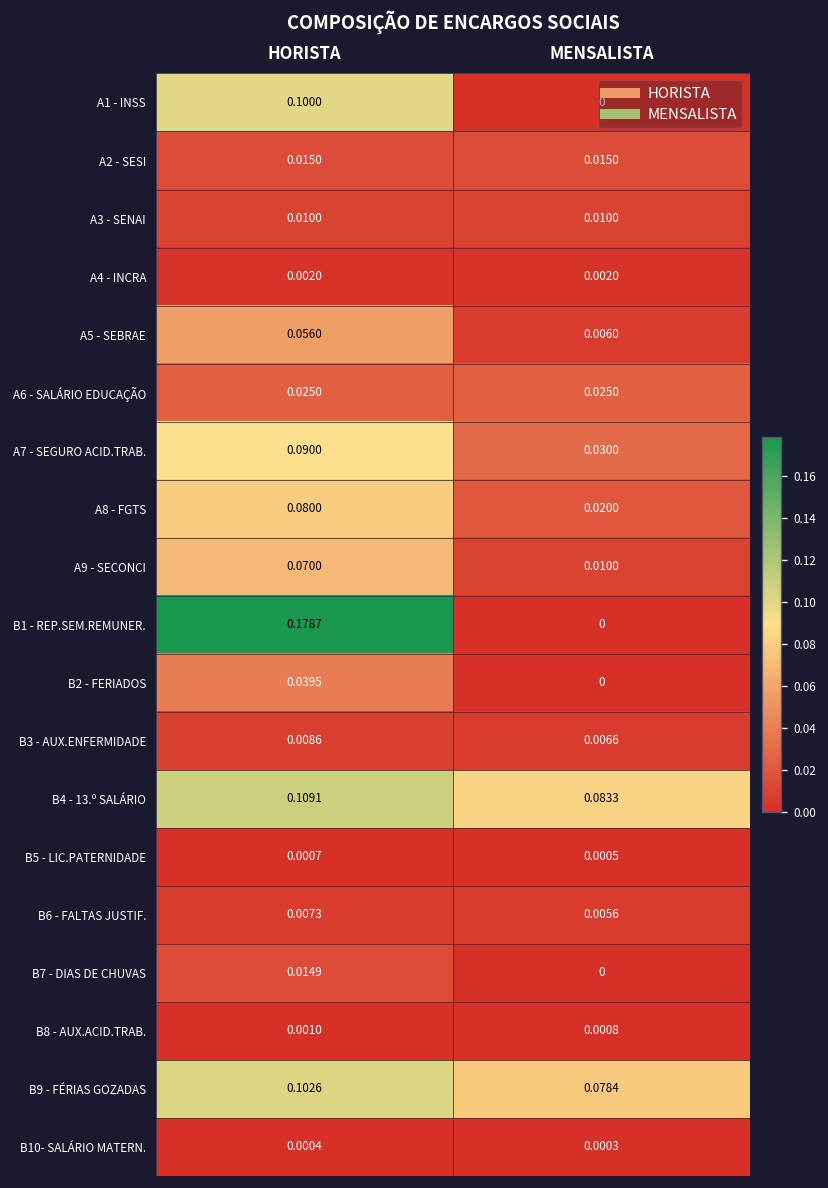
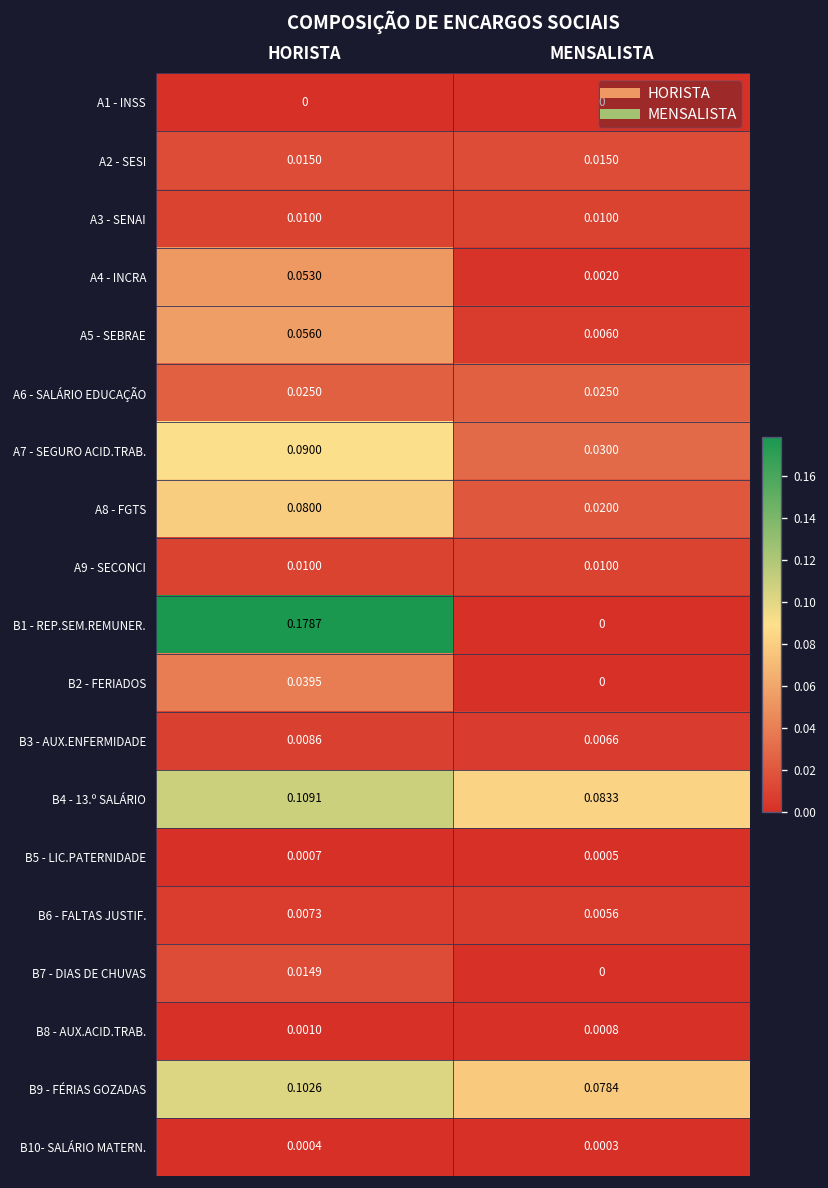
  {
    "A1 - INSS": {
-     "HORISTA": 0.1000
+     "HORISTA": 0
    },
    "A2 - SESI": {
      "HORISTA": 0.0150,
      "MENSALISTA": 0.0150
    },
    "A3 - SENAI": {
      "HORISTA": 0.0100,
      "MENSALISTA": 0.0100
    },
    "A4 - INCRA": {
-     "HORISTA": 0.0020,
+     "HORISTA": 0.0530,
      "MENSALISTA": 0.0020
    },
    "A5 - SEBRAE": {
      "HORISTA": 0.0560,
      "MENSALISTA": 0.0060
    },
    "A6 - SALÁRIO EDUCAÇÃO": {
      "HORISTA": 0.0250,
      "MENSALISTA": 0.0250
    },
    "A7 - SEGURO ACID.TRAB.": {
      "HORISTA": 0.0900,
      "MENSALISTA": 0.0300
    },
    "A8 - FGTS": {
      "HORISTA": 0.0800,
      "MENSALISTA": 0.0200
    },
    "A9 - SECONCI": {
-     "HORISTA": 0.0700,
+     "HORISTA": 0.0100,
      "MENSALISTA": 0.0100
    },
    "B1 - REP.SEM.REMUNER.": {
      "HORISTA": 0.1787,
      "MENSALISTA": 0
    },
    "B2 - FERIADOS": {
      "HORISTA": 0.0395,
      "MENSALISTA": 0
    },
    "B3 - AUX.ENFERMIDADE": {
      "HORISTA": 0.0086,
      "MENSALISTA": 0.0066
    },
    "B4 - 13.º SALÁRIO": {
      "HORISTA": 0.1091,
      "MENSALISTA": 0.0833
    },
    "B5 - LIC.PATERNIDADE": {
      "HORISTA": 0.0007,
      "MENSALISTA": 0.0005
    },
    "B6 - FALTAS JUSTIF.": {
      "HORISTA": 0.0073,
      "MENSALISTA": 0.0056
    },
    "B7 - DIAS DE CHUVAS": {
      "HORISTA": 0.0149,
      "MENSALISTA": 0
    },
    "B8 - AUX.ACID.TRAB.": {
      "HORISTA": 0.0010,
      "MENSALISTA": 0.0008
    },
    "B9 - FÉRIAS GOZADAS": {
      "HORISTA": 0.1026,
      "MENSALISTA": 0.0784
    },
    "B10- SALÁRIO MATERN.": {
      "HORISTA": 0.0004,
      "MENSALISTA": 0.0003
    }
  }
